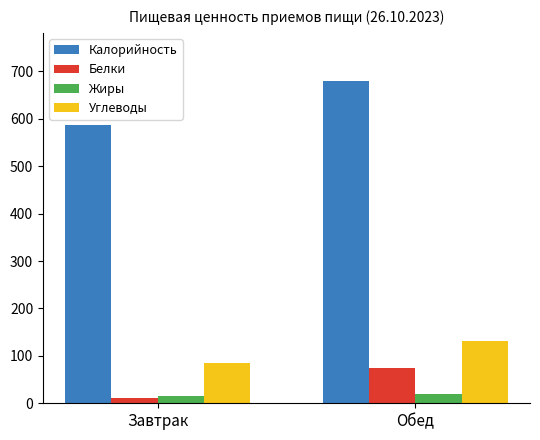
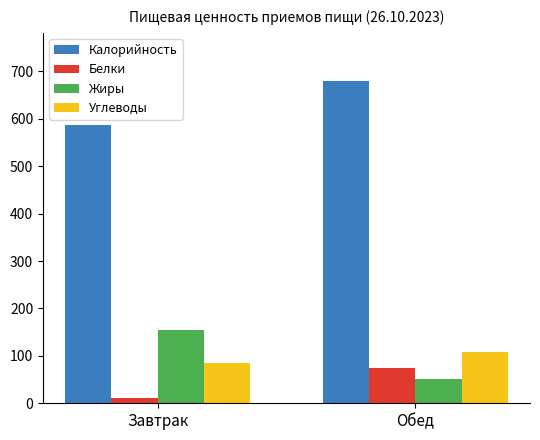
  {
    "Калорийность": {
      "Завтрак": 590,
      "Обед": 680
    },
    "Белки": {
      "Завтрак": 10,
      "Обед": 80
    },
    "Жиры": {
-     "Завтрак": 10,
-     "Обед": 20
+     "Завтрак": 150,
+     "Обед": 50
    },
    "Углеводы": {
      "Завтрак": 80,
-     "Обед": 130
+     "Обед": 110
    }
  }
